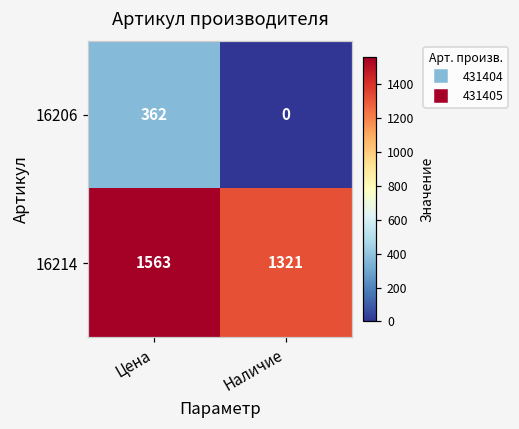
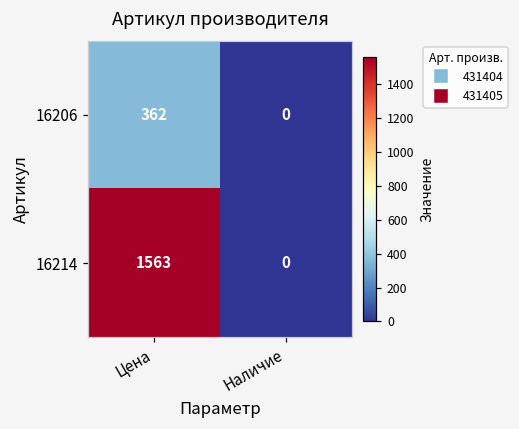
  {
    "16206": {
      "Цена": 362,
      "Наличие": 0
    },
    "16214": {
      "Цена": 1563,
-     "Наличие": 1321
+     "Наличие": 0
    }
  }
